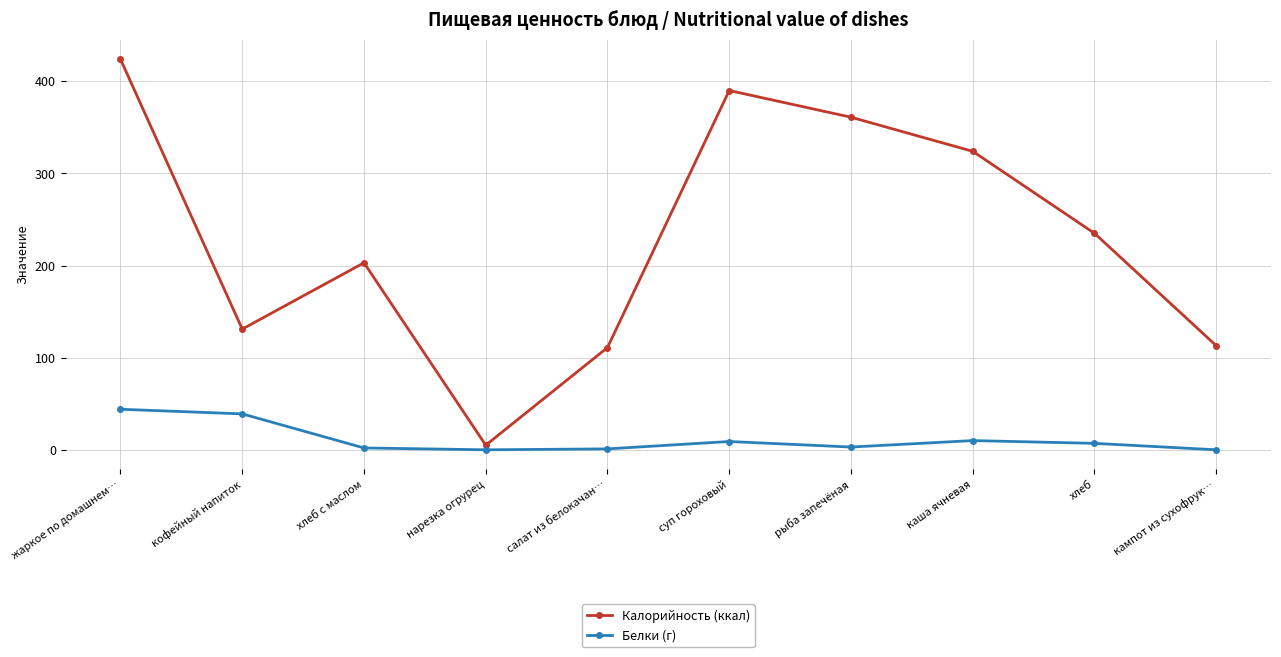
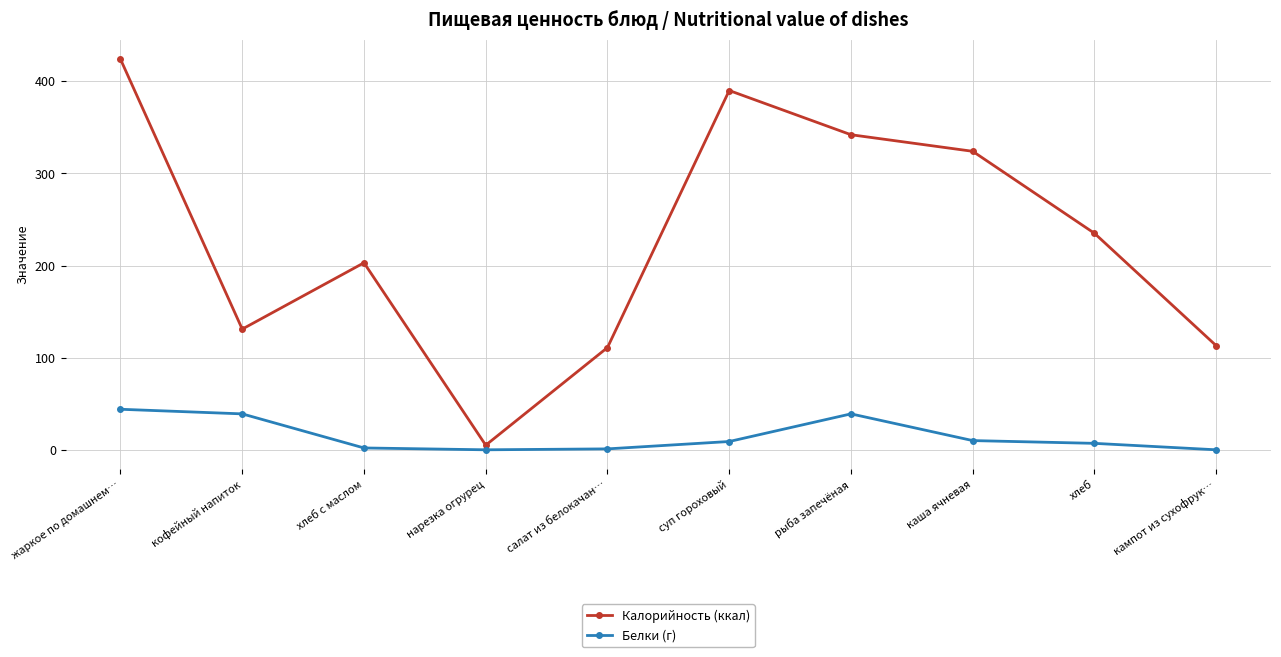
  {
    "Калорийность (ккал)": {
      "жаркое по домашнем…": 420,
      "кофейный напиток": 130,
      "хлеб с маслом": 200,
      "нарезка огрурец": 10,
      "салат из белокачан…": 110,
      "суп гороховый": 390,
-     "рыба запечёная": 360,
+     "рыба запечёная": 340,
      "каша ячневая": 320,
      "хлеб": 240,
      "кампот из сухофрук…": 110
    },
    "Белки (г)": {
      "жаркое по домашнем…": 40,
      "кофейный напиток": 40,
      "хлеб с маслом": 0,
      "нарезка огрурец": 0,
      "салат из белокачан…": 0,
      "суп гороховый": 10,
-     "рыба запечёная": 0,
+     "рыба запечёная": 40,
      "каша ячневая": 10,
      "хлеб": 10,
      "кампот из сухофрук…": 0
    }
  }
